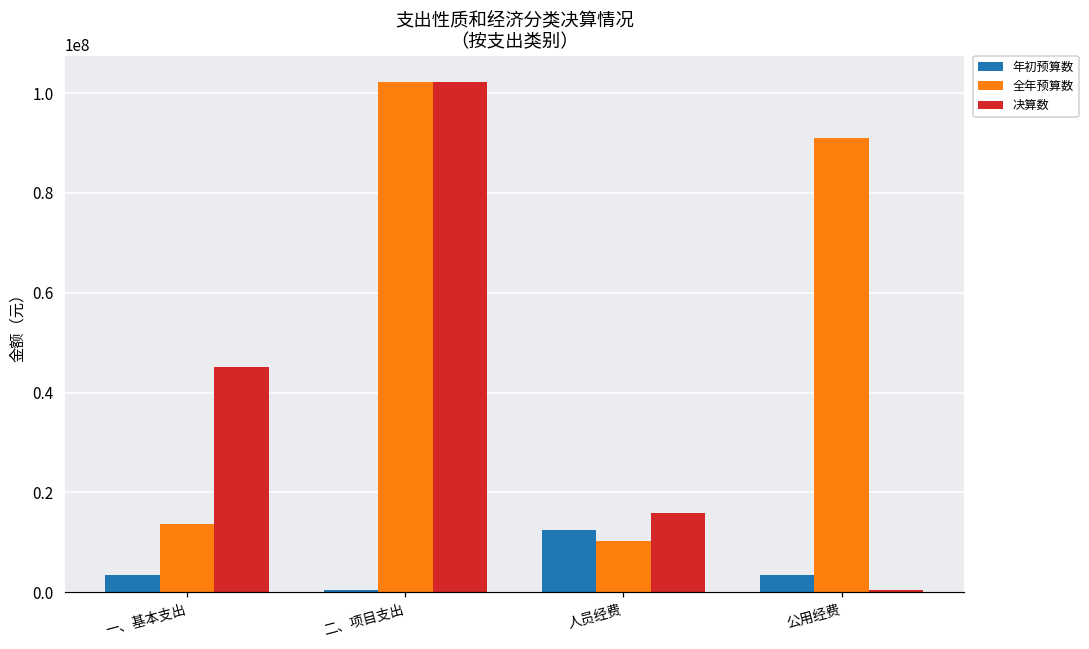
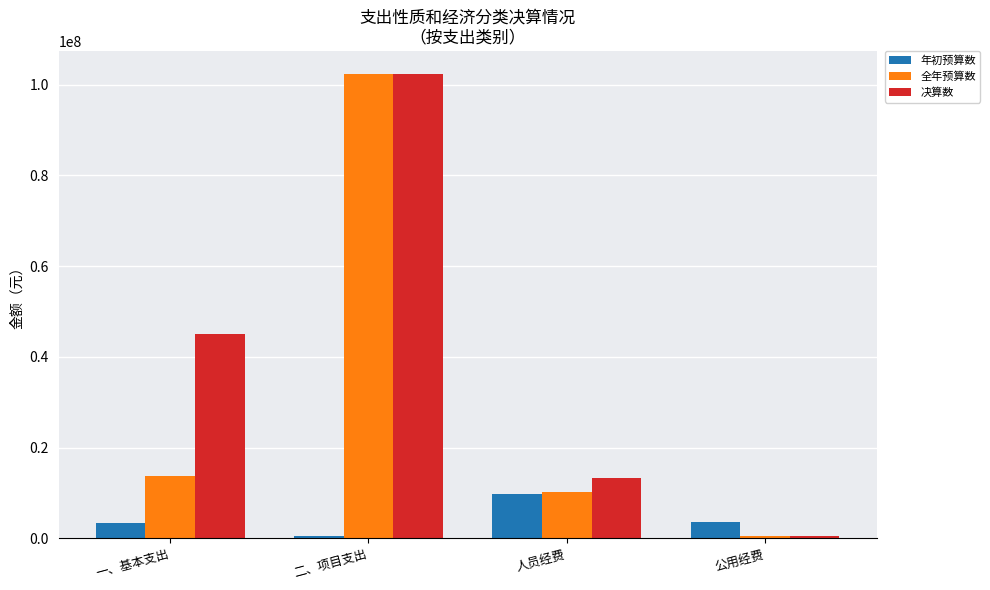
  {
    "年初预算数": {
      "一、基本支出": 3000000,
-     "人员经费": 12000000,
+     "人员经费": 10000000,
      "公用经费": 4000000
    },
    "全年预算数": {
      "一、基本支出": 14000000,
      "二、项目支出": 102000000,
      "人员经费": 10000000,
-     "公用经费": 91000000
+     "公用经费": 0
    },
    "决算数": {
      "一、基本支出": 45000000,
      "二、项目支出": 102000000,
-     "人员经费": 16000000
+     "人员经费": 13000000
    }
  }
